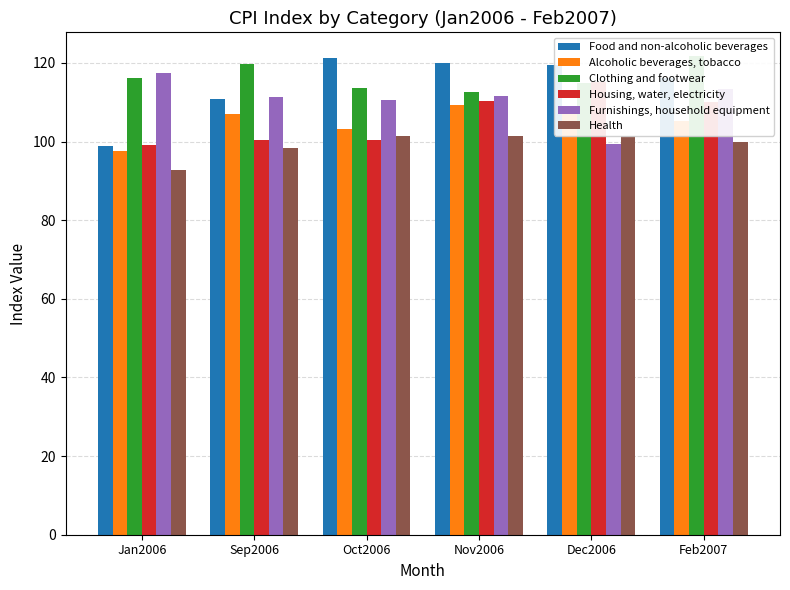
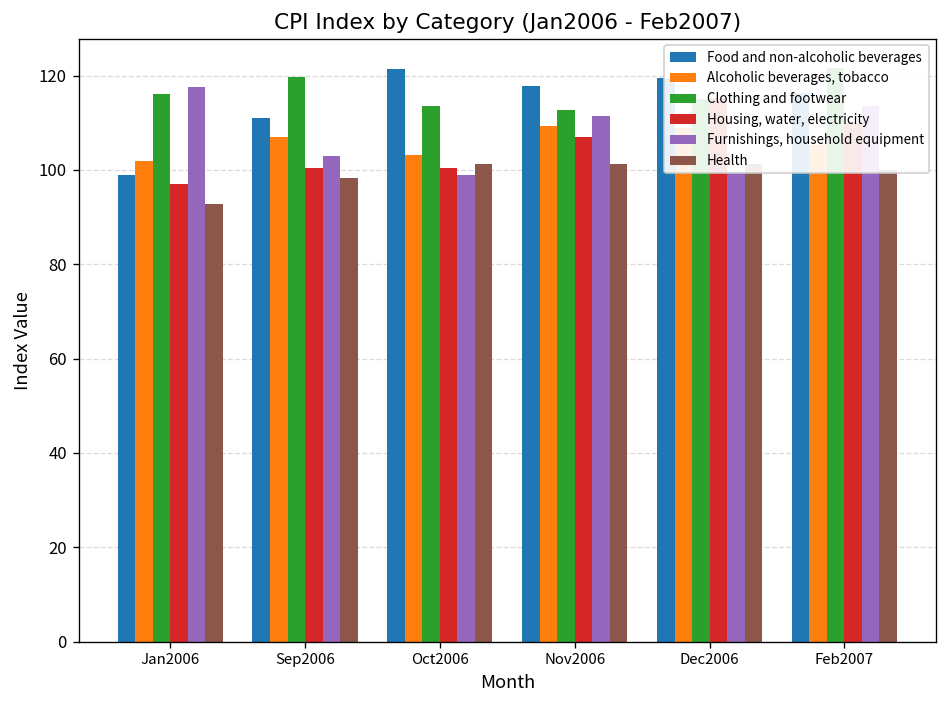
  {
    "Food and non-alcoholic beverages": {
      "Jan2006": 99,
      "Sep2006": 111,
      "Oct2006": 121,
-     "Nov2006": 120
+     "Nov2006": 118
    },
    "Alcoholic beverages, tobacco": {
-     "Jan2006": 98,
+     "Jan2006": 102,
      "Sep2006": 107,
      "Oct2006": 103,
      "Nov2006": 109
    },
    "Clothing and footwear": {
      "Jan2006": 116,
      "Sep2006": 120,
      "Oct2006": 114,
      "Nov2006": 113
    },
    "Housing, water, electricity": {
-     "Jan2006": 99,
+     "Jan2006": 97,
      "Sep2006": 100,
      "Oct2006": 100,
-     "Nov2006": 110
+     "Nov2006": 107
    },
    "Furnishings, household equipment": {
      "Jan2006": 118,
-     "Sep2006": 111,
-     "Oct2006": 111,
+     "Sep2006": 103,
+     "Oct2006": 99,
      "Nov2006": 111,
      "Dec2006": 99
    },
    "Health": {
      "Jan2006": 93,
      "Sep2006": 98,
      "Oct2006": 101,
      "Nov2006": 101,
      "Dec2006": 101,
      "Feb2007": 100
    }
  }
